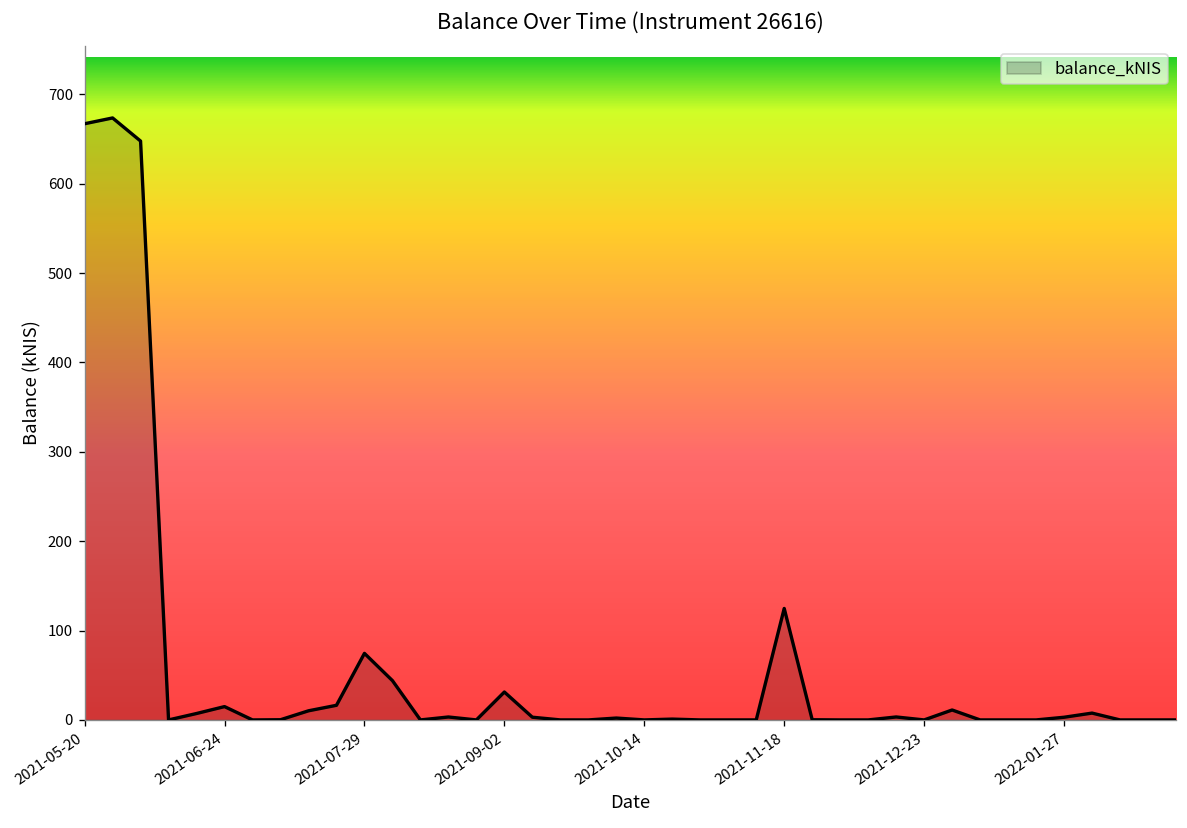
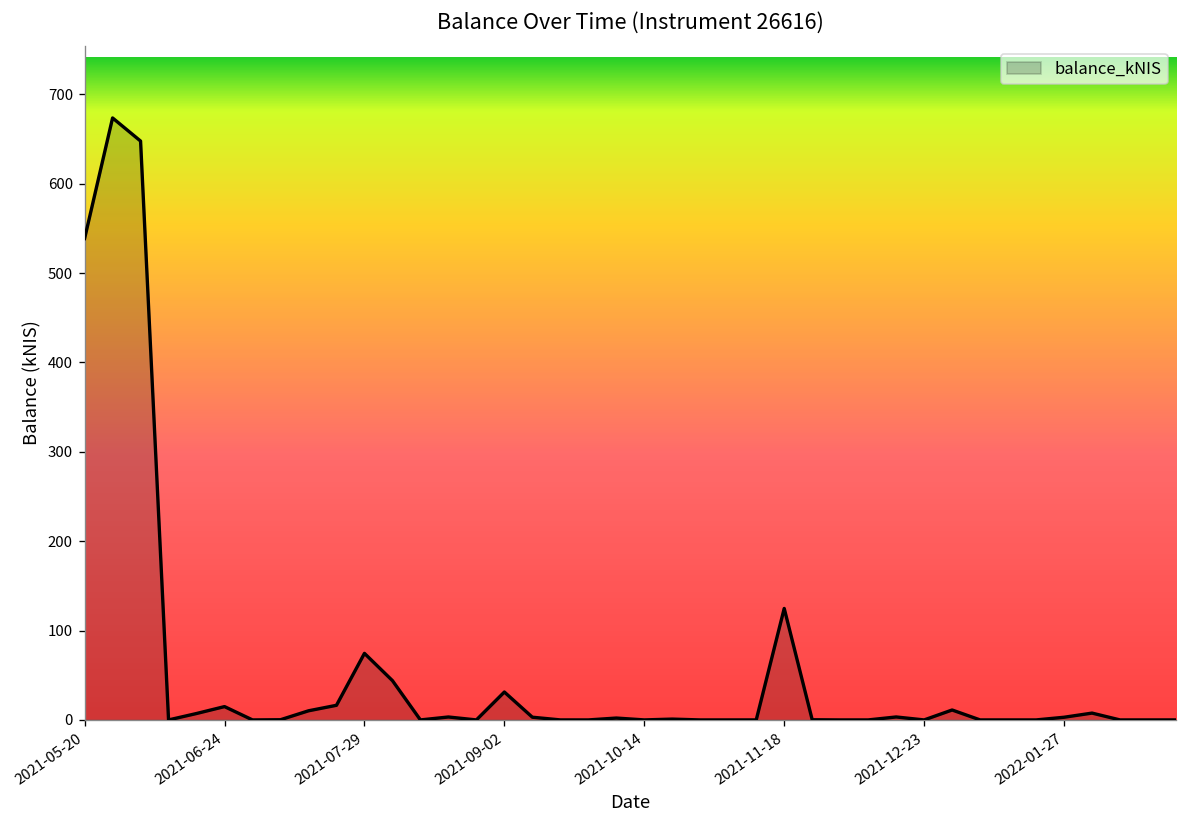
  {
-   "2021-05-20": 670,
+   "2021-05-20": 540,
    "2021-06-24": 10,
    "2021-07-29": 70,
    "2021-09-02": 30,
    "2021-10-14": 0,
    "2021-11-18": 120,
    "2021-12-23": 0,
    "2022-01-27": 0
  }
